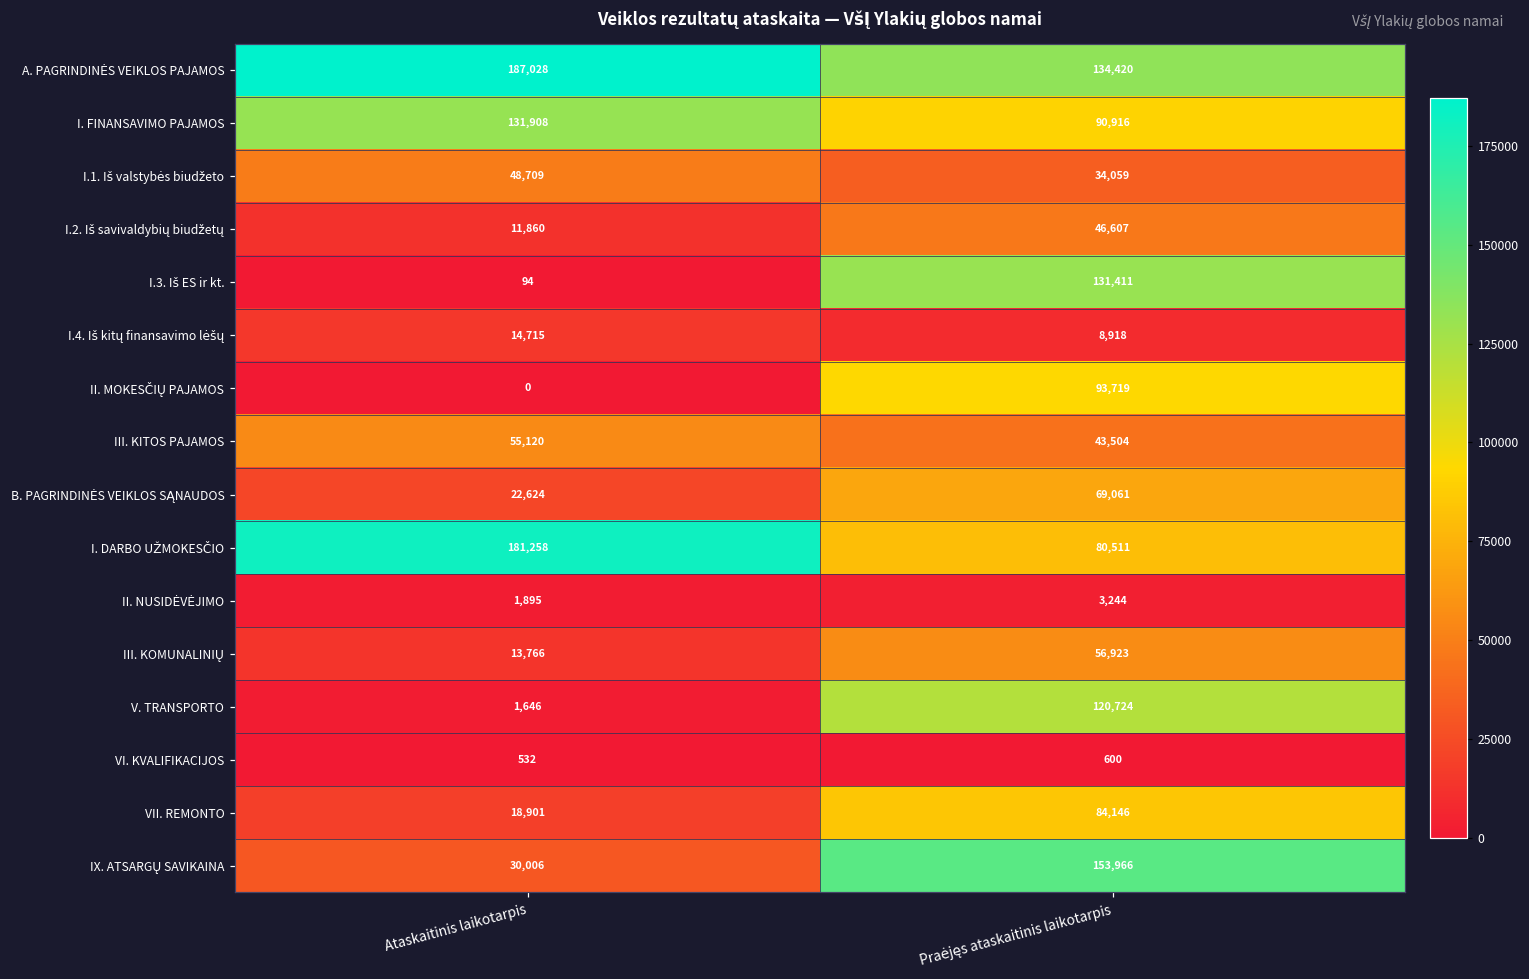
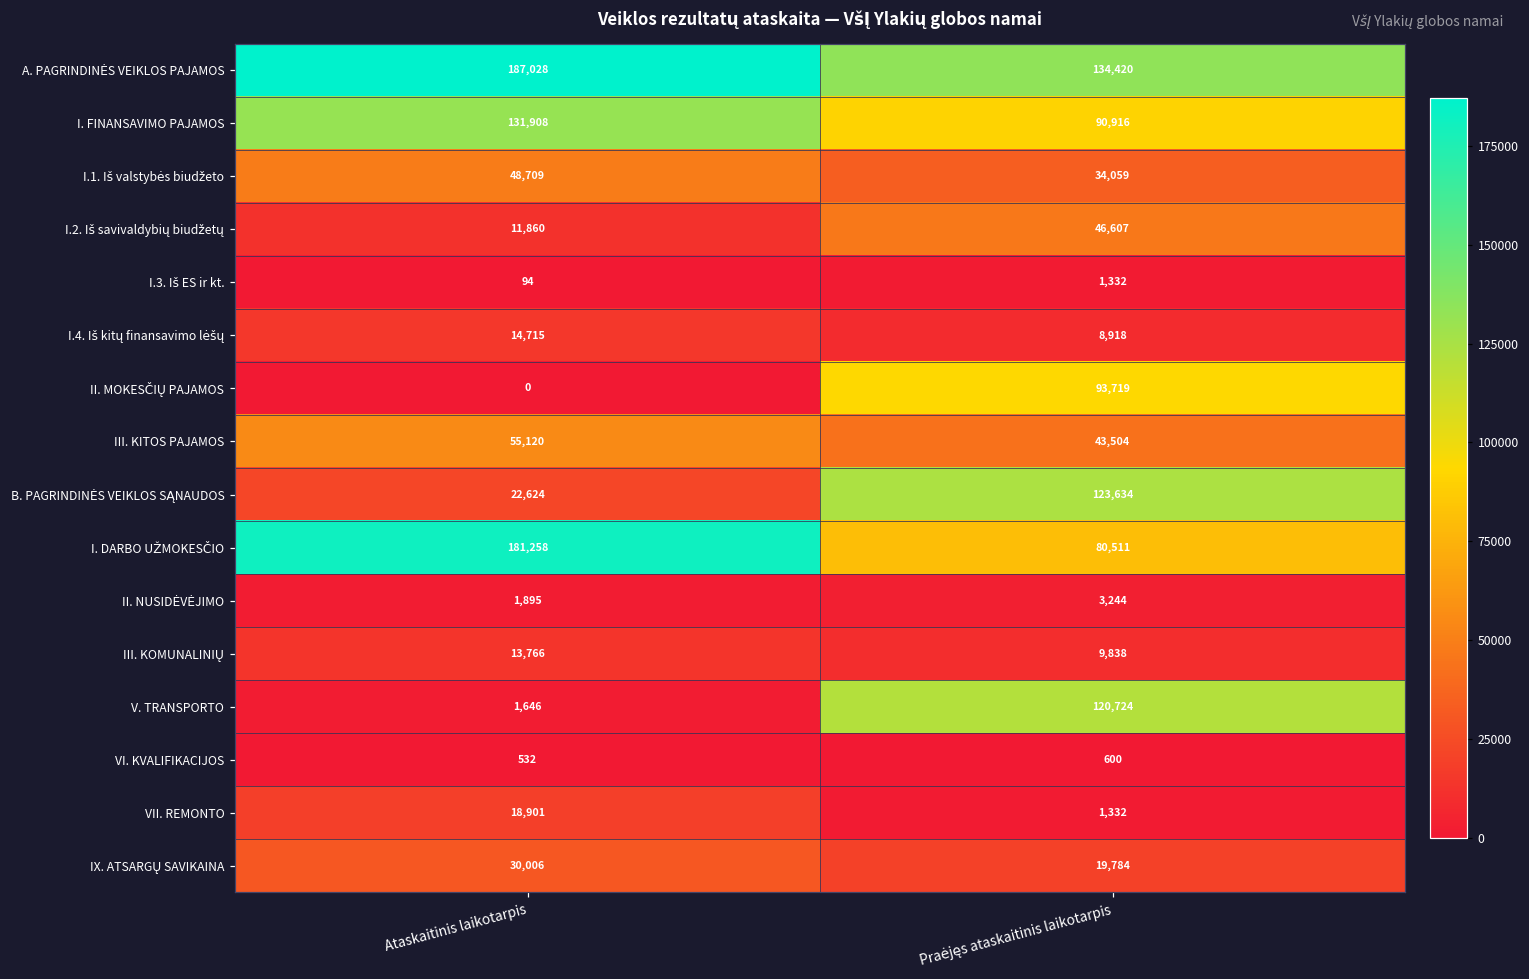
  {
    "A. PAGRINDINĖS VEIKLOS PAJAMOS": {
      "Ataskaitinis laikotarpis": "187,028",
      "Praėjęs ataskaitinis laikotarpis": "134,420"
    },
    "I. FINANSAVIMO PAJAMOS": {
      "Ataskaitinis laikotarpis": "131,908",
      "Praėjęs ataskaitinis laikotarpis": "90,916"
    },
    "I.1. Iš valstybės biudžeto": {
      "Ataskaitinis laikotarpis": "48,709",
      "Praėjęs ataskaitinis laikotarpis": "34,059"
    },
    "I.2. Iš savivaldybių biudžetų": {
      "Ataskaitinis laikotarpis": "11,860",
      "Praėjęs ataskaitinis laikotarpis": "46,607"
    },
    "I.3. Iš ES ir kt.": {
      "Ataskaitinis laikotarpis": "94",
-     "Praėjęs ataskaitinis laikotarpis": "131,411"
+     "Praėjęs ataskaitinis laikotarpis": "1,332"
    },
    "I.4. Iš kitų finansavimo lėšų": {
      "Ataskaitinis laikotarpis": "14,715",
      "Praėjęs ataskaitinis laikotarpis": "8,918"
    },
    "II. MOKESČIŲ PAJAMOS": {
      "Ataskaitinis laikotarpis": "0",
      "Praėjęs ataskaitinis laikotarpis": "93,719"
    },
    "III. KITOS PAJAMOS": {
      "Ataskaitinis laikotarpis": "55,120",
      "Praėjęs ataskaitinis laikotarpis": "43,504"
    },
    "B. PAGRINDINĖS VEIKLOS SĄNAUDOS": {
      "Ataskaitinis laikotarpis": "22,624",
-     "Praėjęs ataskaitinis laikotarpis": "69,061"
+     "Praėjęs ataskaitinis laikotarpis": "123,634"
    },
    "I. DARBO UŽMOKESČIO": {
      "Ataskaitinis laikotarpis": "181,258",
      "Praėjęs ataskaitinis laikotarpis": "80,511"
    },
    "II. NUSIDĖVĖJIMO": {
      "Ataskaitinis laikotarpis": "1,895",
      "Praėjęs ataskaitinis laikotarpis": "3,244"
    },
    "III. KOMUNALINIŲ": {
      "Ataskaitinis laikotarpis": "13,766",
-     "Praėjęs ataskaitinis laikotarpis": "56,923"
+     "Praėjęs ataskaitinis laikotarpis": "9,838"
    },
    "V. TRANSPORTO": {
      "Ataskaitinis laikotarpis": "1,646",
      "Praėjęs ataskaitinis laikotarpis": "120,724"
    },
    "VI. KVALIFIKACIJOS": {
      "Ataskaitinis laikotarpis": "532",
      "Praėjęs ataskaitinis laikotarpis": "600"
    },
    "VII. REMONTO": {
      "Ataskaitinis laikotarpis": "18,901",
-     "Praėjęs ataskaitinis laikotarpis": "84,146"
+     "Praėjęs ataskaitinis laikotarpis": "1,332"
    },
    "IX. ATSARGŲ SAVIKAINA": {
      "Ataskaitinis laikotarpis": "30,006",
-     "Praėjęs ataskaitinis laikotarpis": "153,966"
+     "Praėjęs ataskaitinis laikotarpis": "19,784"
    }
  }
